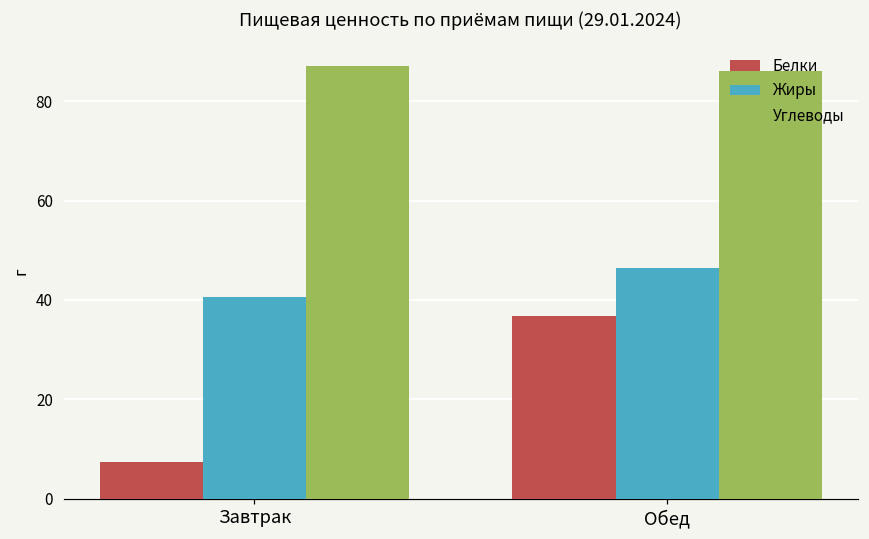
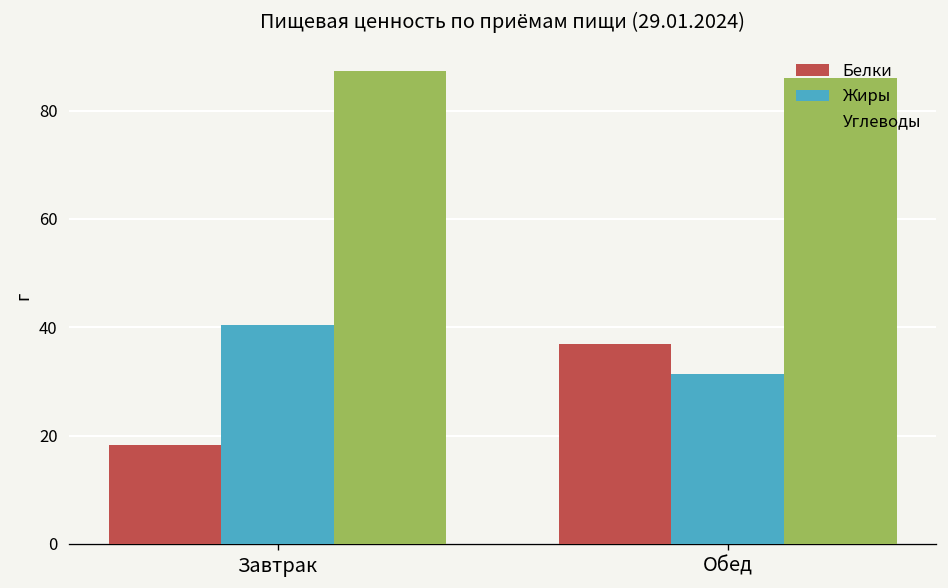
  {
    "Белки": {
-     "Завтрак": 7,
+     "Завтрак": 18,
      "Обед": 37
    },
    "Жиры": {
      "Завтрак": 41,
-     "Обед": 46
+     "Обед": 31
    },
    "Углеводы": {
      "Завтрак": 87,
      "Обед": 86
    }
  }
